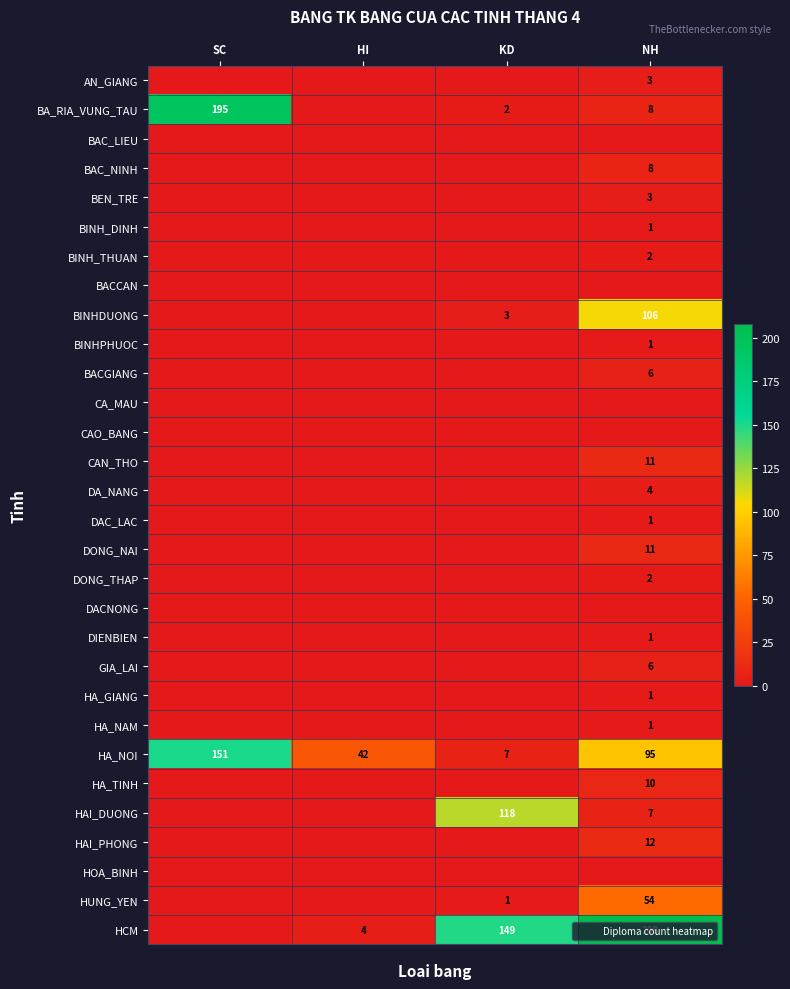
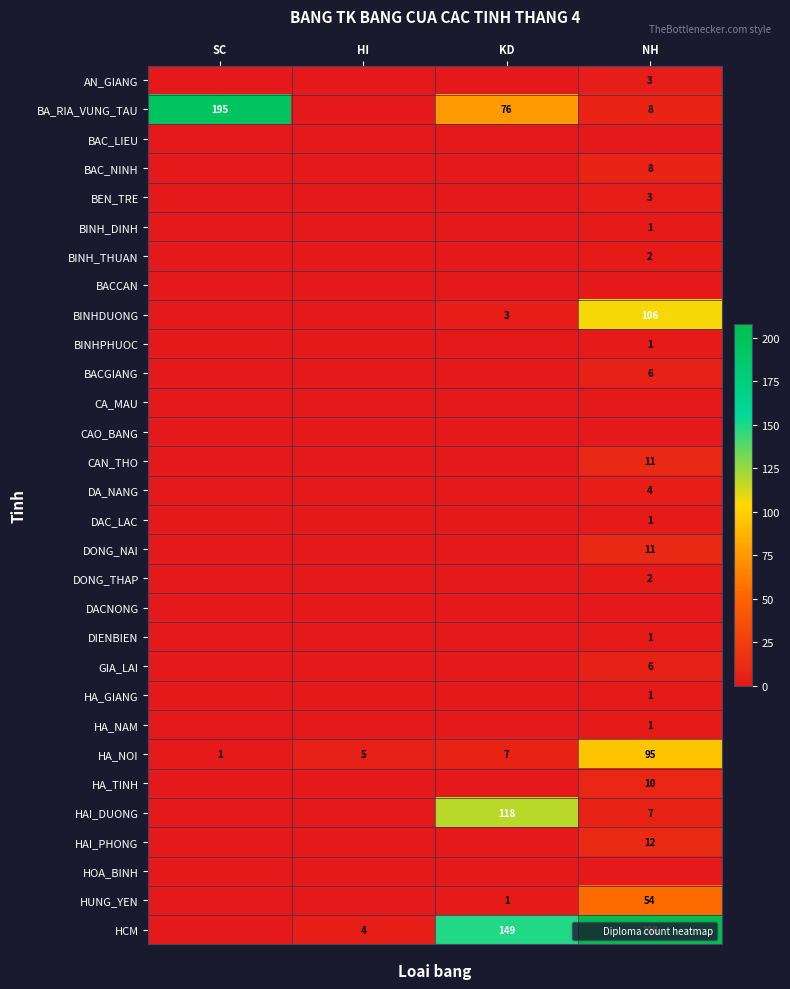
  {
    "AN_GIANG": {
      "NH": 3
    },
    "BA_RIA_VUNG_TAU": {
      "SC": 195,
-     "KD": 2,
+     "KD": 76,
      "NH": 8
    },
    "BAC_NINH": {
      "NH": 8
    },
    "BEN_TRE": {
      "NH": 3
    },
    "BINH_DINH": {
      "NH": 1
    },
    "BINH_THUAN": {
      "NH": 2
    },
    "BINHDUONG": {
      "KD": 3,
      "NH": 106
    },
    "BINHPHUOC": {
      "NH": 1
    },
    "BACGIANG": {
      "NH": 6
    },
    "CAN_THO": {
      "NH": 11
    },
    "DA_NANG": {
      "NH": 4
    },
    "DAC_LAC": {
      "NH": 1
    },
    "DONG_NAI": {
      "NH": 11
    },
    "DONG_THAP": {
      "NH": 2
    },
    "DIENBIEN": {
      "NH": 1
    },
    "GIA_LAI": {
      "NH": 6
    },
    "HA_GIANG": {
      "NH": 1
    },
    "HA_NAM": {
      "NH": 1
    },
    "HA_NOI": {
-     "SC": 151,
-     "HI": 42,
+     "SC": 1,
+     "HI": 5,
      "KD": 7,
      "NH": 95
    },
    "HA_TINH": {
      "NH": 10
    },
    "HAI_DUONG": {
      "KD": 118,
      "NH": 7
    },
    "HAI_PHONG": {
      "NH": 12
    },
    "HUNG_YEN": {
      "KD": 1,
      "NH": 54
    },
    "HCM": {
      "HI": 4,
      "KD": 149
    }
  }
